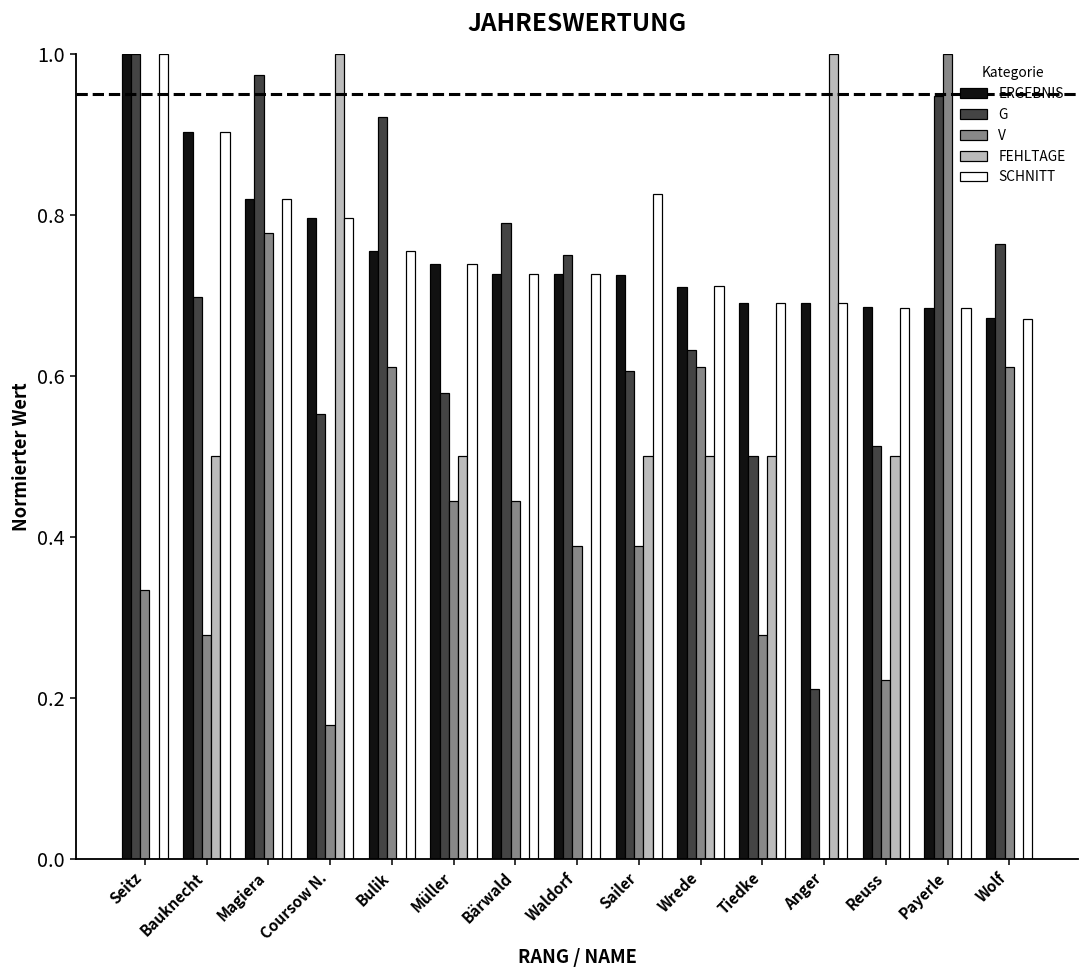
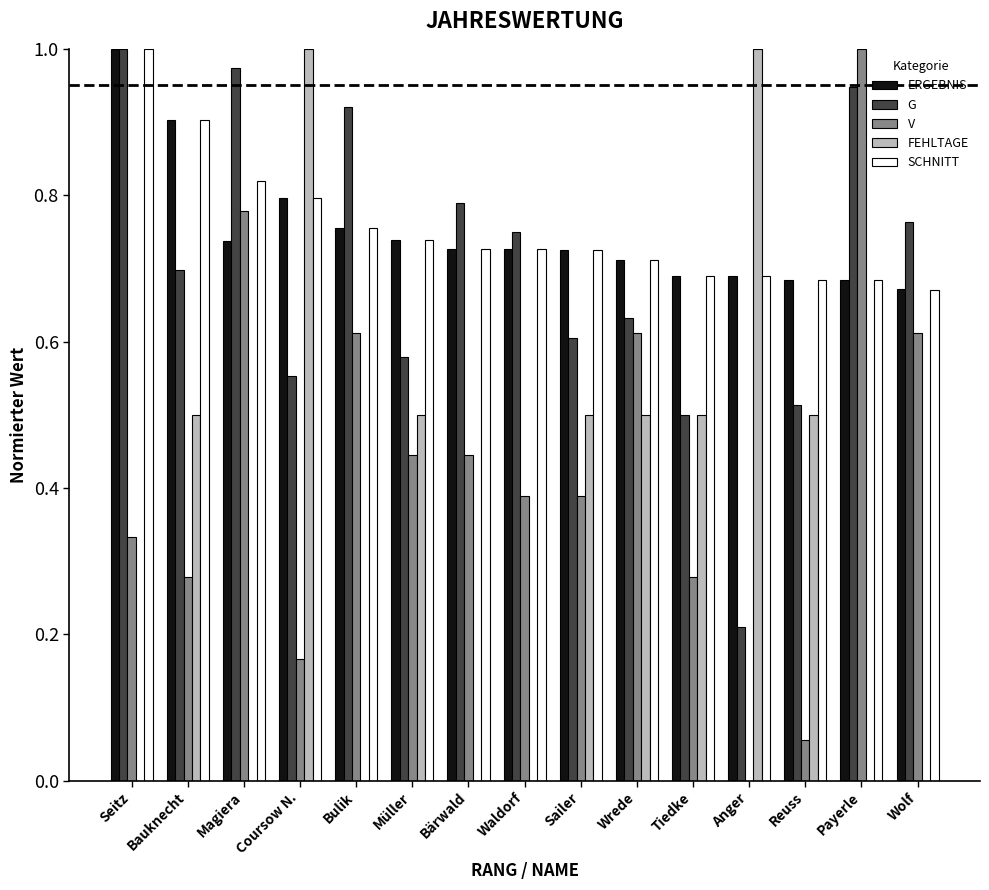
  {
    "ERGEBNIS": {
      "Seitz": 1.00,
      "Bauknecht": 0.90,
-     "Magiera": 0.82,
+     "Magiera": 0.74,
      "Coursow N.": 0.80,
      "Bulik": 0.75,
      "Müller": 0.74,
      "Bärwald": 0.73,
      "Waldorf": 0.73,
      "Sailer": 0.73,
      "Wrede": 0.71,
      "Tiedke": 0.69,
      "Anger": 0.69,
      "Reuss": 0.68,
      "Payerle": 0.68,
      "Wolf": 0.67
    },
    "G": {
      "Seitz": 1.00,
      "Bauknecht": 0.70,
      "Magiera": 0.97,
      "Coursow N.": 0.55,
      "Bulik": 0.92,
      "Müller": 0.58,
      "Bärwald": 0.79,
      "Waldorf": 0.75,
      "Sailer": 0.61,
      "Wrede": 0.63,
      "Tiedke": 0.50,
      "Anger": 0.21,
      "Reuss": 0.51,
      "Payerle": 0.95,
      "Wolf": 0.76
    },
    "V": {
      "Seitz": 0.33,
      "Bauknecht": 0.28,
      "Magiera": 0.78,
      "Coursow N.": 0.17,
      "Bulik": 0.61,
      "Müller": 0.44,
      "Bärwald": 0.44,
      "Waldorf": 0.39,
      "Sailer": 0.39,
      "Wrede": 0.61,
      "Tiedke": 0.28,
      "Anger": 0.00,
-     "Reuss": 0.22,
+     "Reuss": 0.06,
      "Payerle": 1.00,
      "Wolf": 0.61
    },
    "FEHLTAGE": {
      "Seitz": 0.00,
      "Bauknecht": 0.50,
      "Magiera": 0.00,
      "Coursow N.": 1.00,
      "Bulik": 0.00,
      "Müller": 0.50,
      "Bärwald": 0.00,
      "Waldorf": 0.00,
      "Sailer": 0.50,
      "Wrede": 0.50,
      "Tiedke": 0.50,
      "Anger": 1.00,
      "Reuss": 0.50,
      "Payerle": 0.00,
      "Wolf": 0.00
    },
    "SCHNITT": {
      "Seitz": 1.00,
      "Bauknecht": 0.90,
      "Magiera": 0.82,
      "Coursow N.": 0.80,
      "Bulik": 0.76,
      "Müller": 0.74,
      "Bärwald": 0.73,
      "Waldorf": 0.73,
-     "Sailer": 0.83,
+     "Sailer": 0.73,
      "Wrede": 0.71,
      "Tiedke": 0.69,
      "Anger": 0.69,
      "Reuss": 0.68,
      "Payerle": 0.68,
      "Wolf": 0.67
    }
  }
